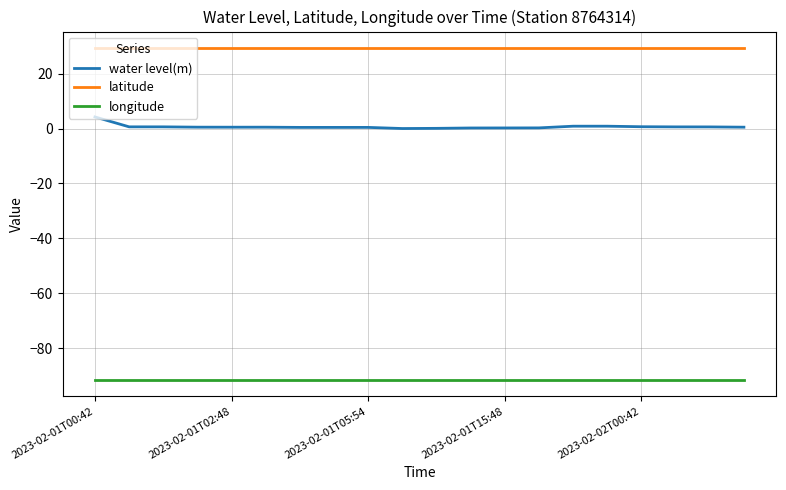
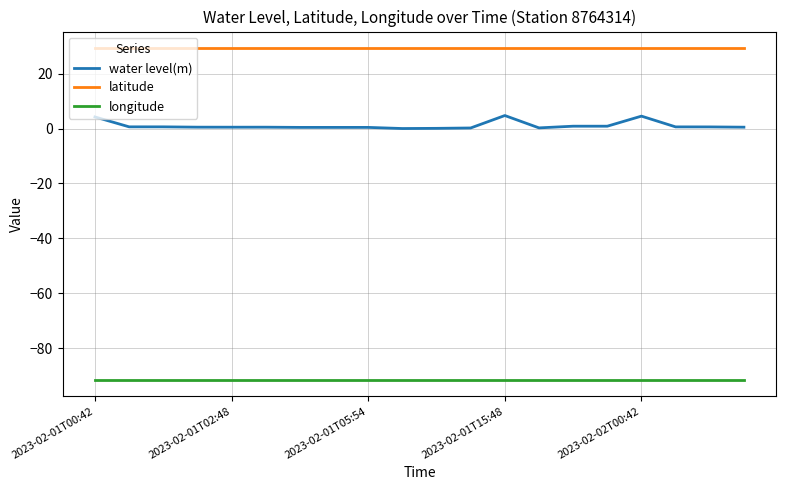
  {
    "water level(m)": {
      "2023-02-01T02:48": 0,
      "2023-02-01T05:54": 0,
-     "2023-02-01T15:48": 0,
-     "2023-02-02T00:42": 1
+     "2023-02-01T15:48": 5,
+     "2023-02-02T00:42": 5
    },
    "latitude": {
      "2023-02-01T02:48": 29,
      "2023-02-01T05:54": 29,
      "2023-02-01T15:48": 29,
      "2023-02-02T00:42": 29
    },
    "longitude": {
      "2023-02-01T00:42": -91,
      "2023-02-01T02:48": -91,
      "2023-02-01T05:54": -91,
      "2023-02-01T15:48": -91,
      "2023-02-02T00:42": -91
    }
  }
